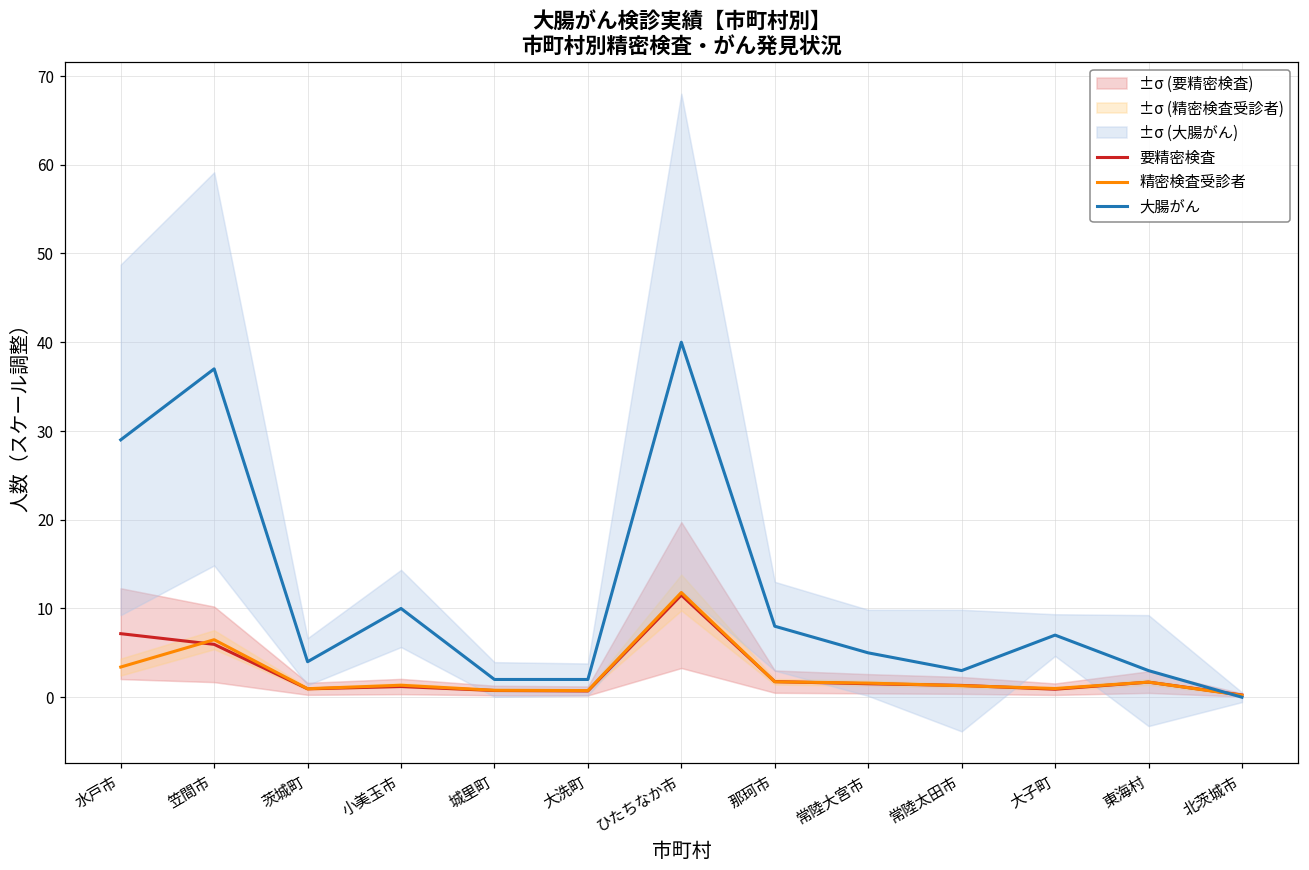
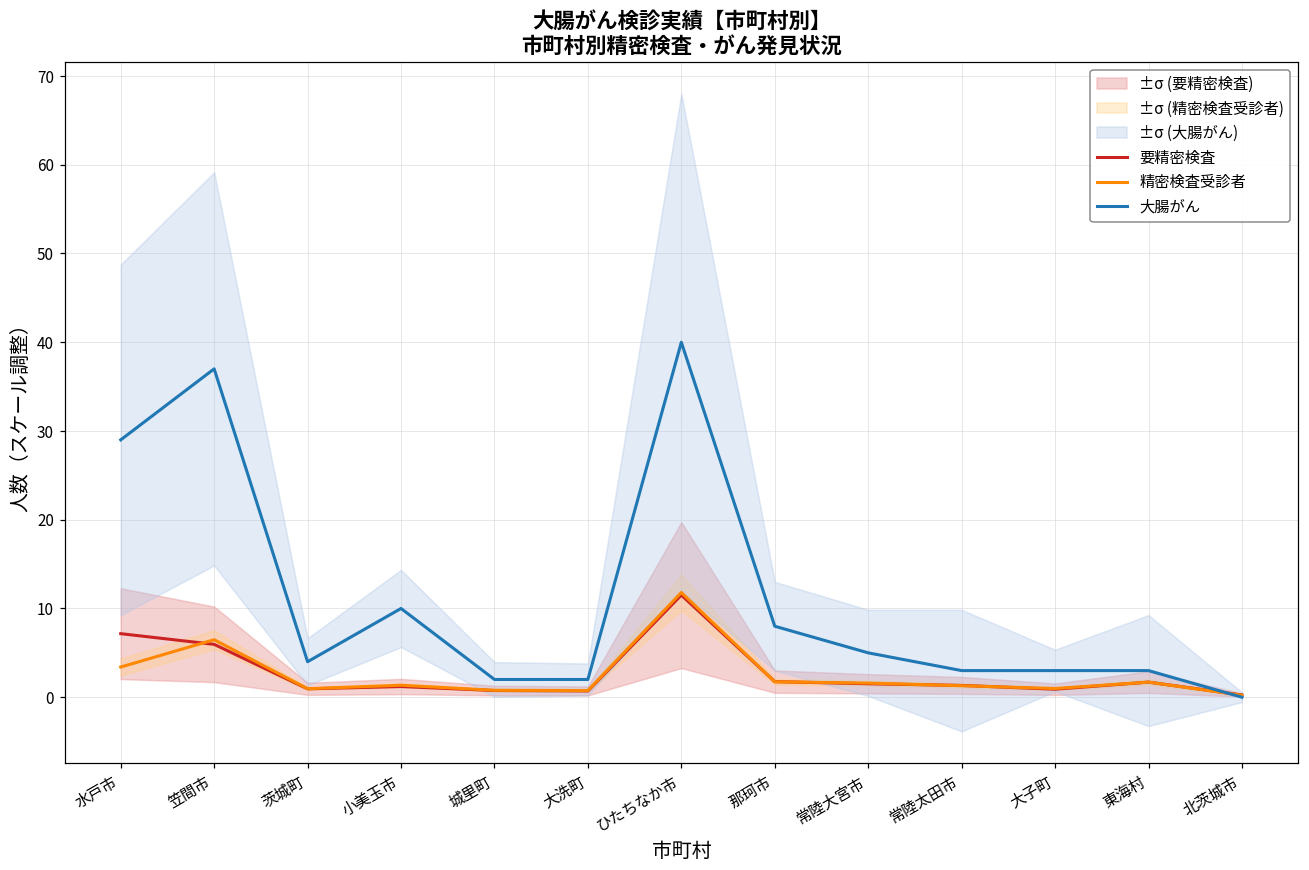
  {
    "要精密検査": {
      "水戸市": 7,
      "笠間市": 6
    },
    "精密検査受診者": {
      "水戸市": 3,
      "笠間市": 6
    },
    "大腸がん": {
      "水戸市": 29,
      "笠間市": 37,
      "茨城町": 4,
      "小美玉市": 10,
      "城里町": 2,
      "大洗町": 2,
      "ひたちなか市": 40,
      "那珂市": 8,
      "常陸大宮市": 5,
      "常陸太田市": 3,
-     "大子町": 7
+     "大子町": 3
    }
  }
